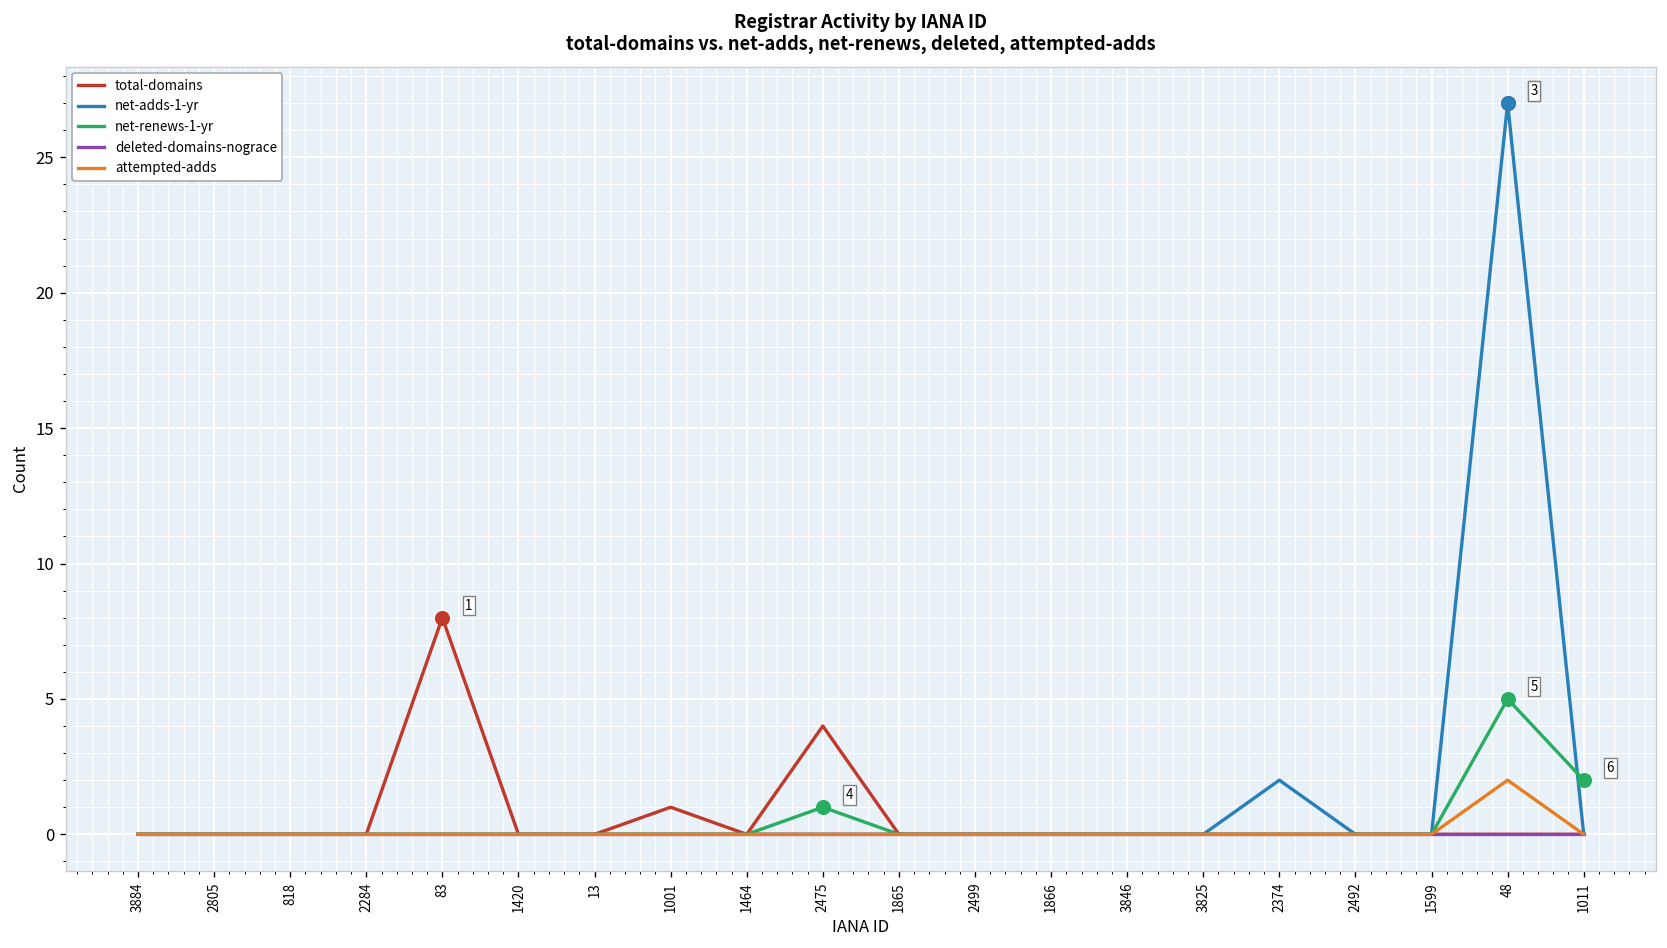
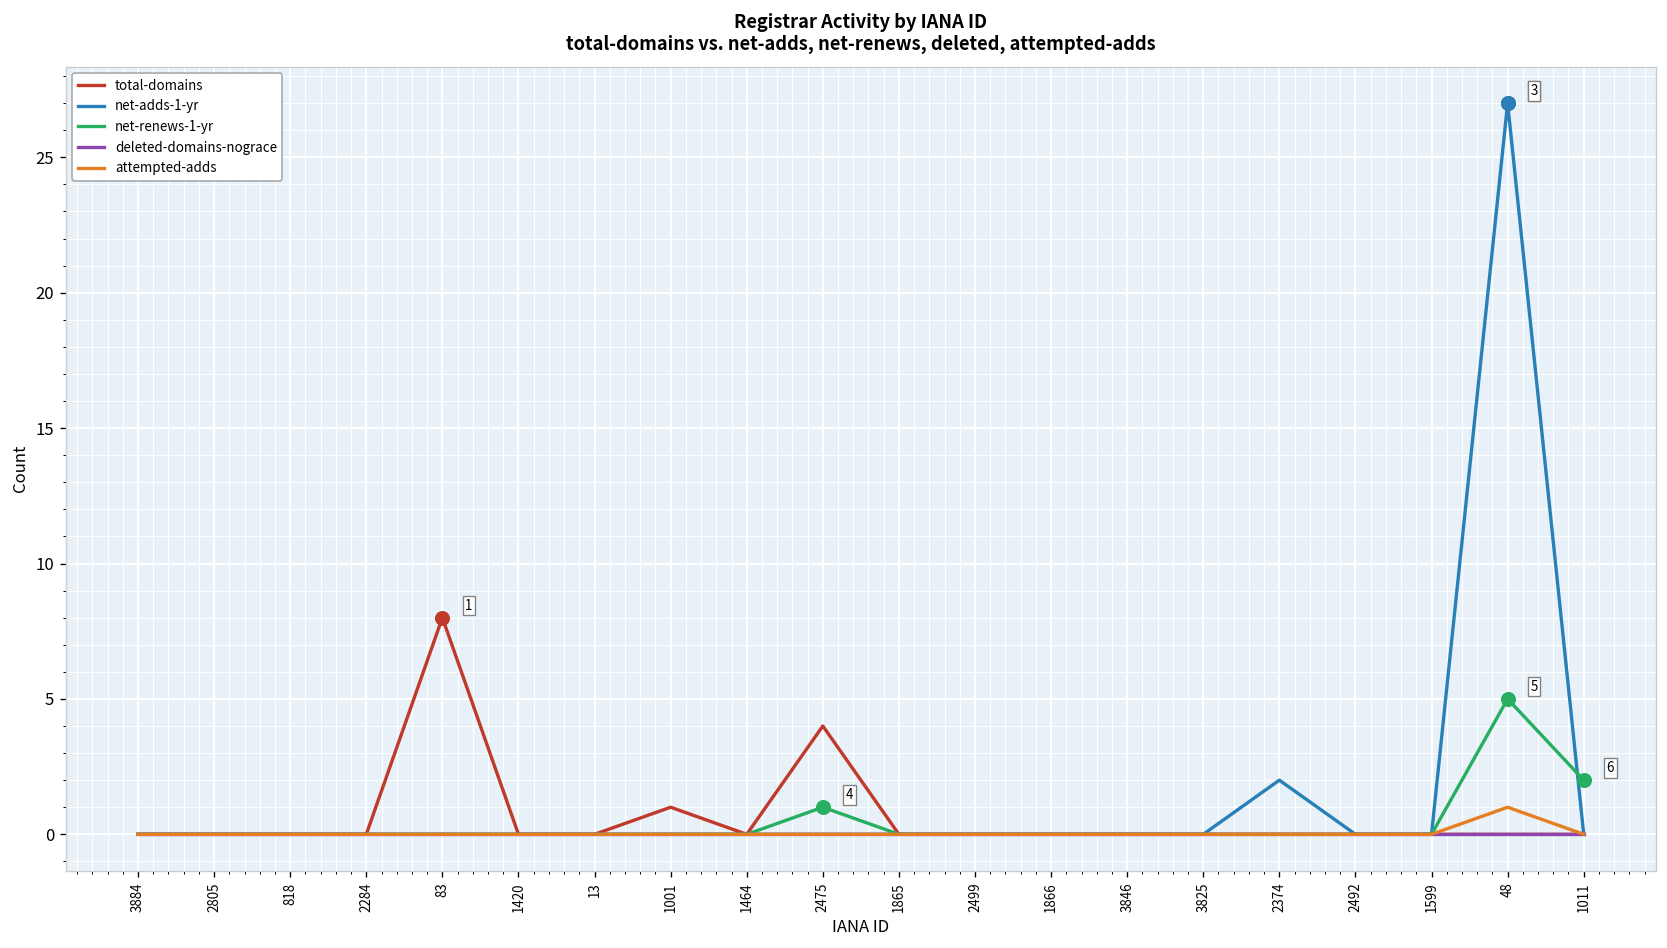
  {
    "net-adds-1-yr": {
      "2374": 2
    },
    "attempted-adds": {
-     "48": 2
+     "48": 1
    }
  }
